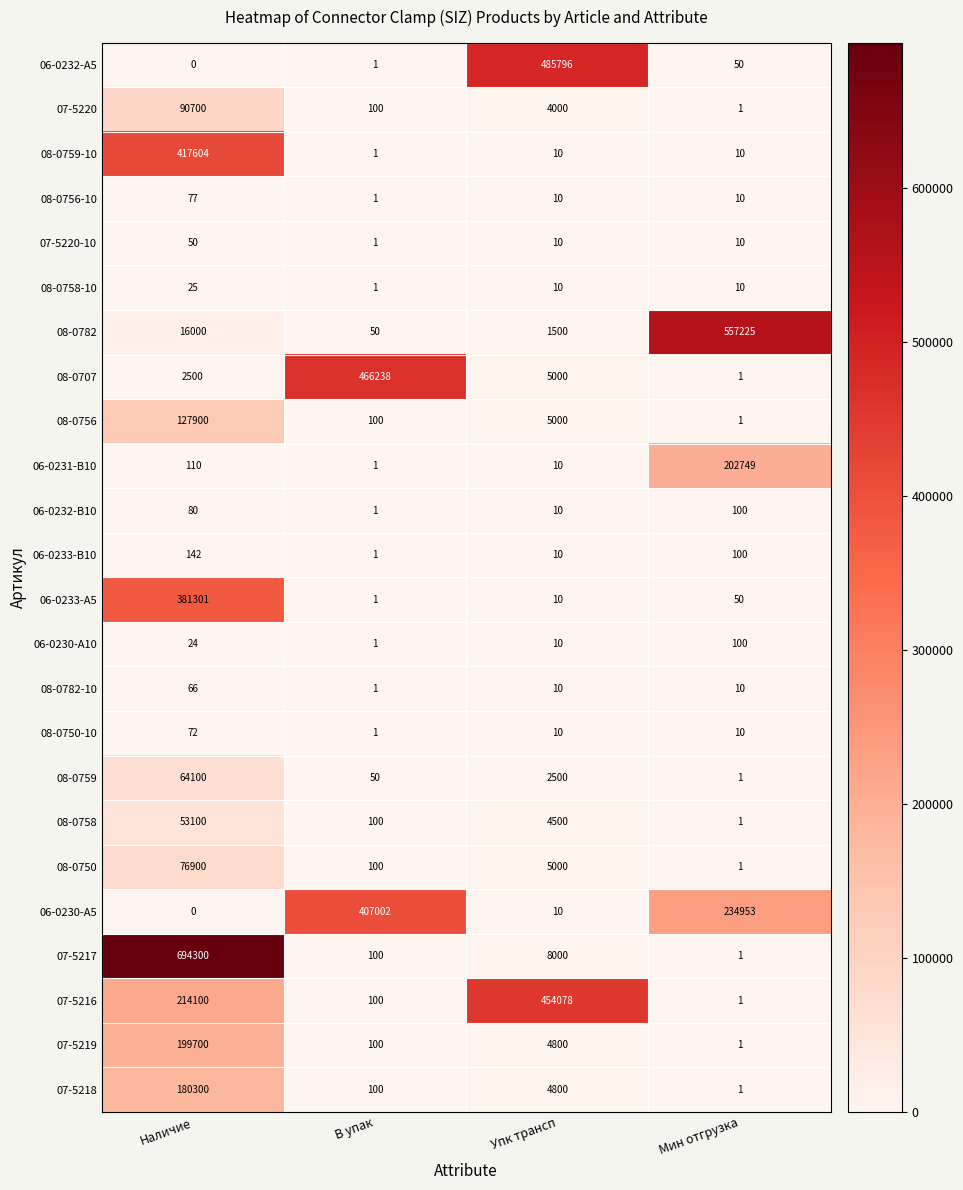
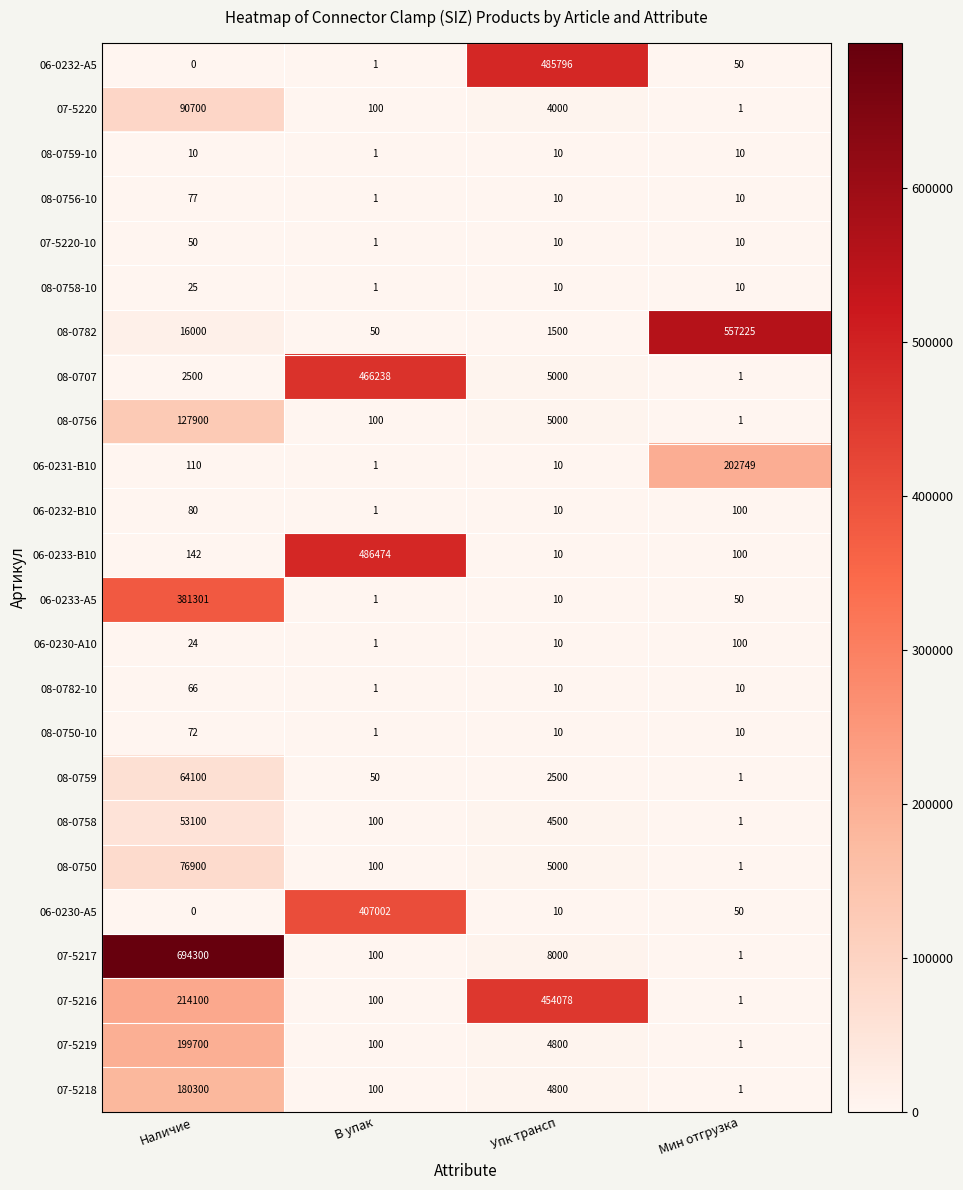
  {
    "06-0232-A5": {
      "Наличие": 0,
      "В упак": 1,
      "Упк трансп": 485796,
      "Мин отгрузка": 50
    },
    "07-5220": {
      "Наличие": 90700,
      "В упак": 100,
      "Упк трансп": 4000,
      "Мин отгрузка": 1
    },
    "08-0759-10": {
-     "Наличие": 417604,
+     "Наличие": 10,
      "В упак": 1,
      "Упк трансп": 10,
      "Мин отгрузка": 10
    },
    "08-0756-10": {
      "Наличие": 77,
      "В упак": 1,
      "Упк трансп": 10,
      "Мин отгрузка": 10
    },
    "07-5220-10": {
      "Наличие": 50,
      "В упак": 1,
      "Упк трансп": 10,
      "Мин отгрузка": 10
    },
    "08-0758-10": {
      "Наличие": 25,
      "В упак": 1,
      "Упк трансп": 10,
      "Мин отгрузка": 10
    },
    "08-0782": {
      "Наличие": 16000,
      "В упак": 50,
      "Упк трансп": 1500,
      "Мин отгрузка": 557225
    },
    "08-0707": {
      "Наличие": 2500,
      "В упак": 466238,
      "Упк трансп": 5000,
      "Мин отгрузка": 1
    },
    "08-0756": {
      "Наличие": 127900,
      "В упак": 100,
      "Упк трансп": 5000,
      "Мин отгрузка": 1
    },
    "06-0231-B10": {
      "Наличие": 110,
      "В упак": 1,
      "Упк трансп": 10,
      "Мин отгрузка": 202749
    },
    "06-0232-B10": {
      "Наличие": 80,
      "В упак": 1,
      "Упк трансп": 10,
      "Мин отгрузка": 100
    },
    "06-0233-B10": {
      "Наличие": 142,
-     "В упак": 1,
+     "В упак": 486474,
      "Упк трансп": 10,
      "Мин отгрузка": 100
    },
    "06-0233-A5": {
      "Наличие": 381301,
      "В упак": 1,
      "Упк трансп": 10,
      "Мин отгрузка": 50
    },
    "06-0230-A10": {
      "Наличие": 24,
      "В упак": 1,
      "Упк трансп": 10,
      "Мин отгрузка": 100
    },
    "08-0782-10": {
      "Наличие": 66,
      "В упак": 1,
      "Упк трансп": 10,
      "Мин отгрузка": 10
    },
    "08-0750-10": {
      "Наличие": 72,
      "В упак": 1,
      "Упк трансп": 10,
      "Мин отгрузка": 10
    },
    "08-0759": {
      "Наличие": 64100,
      "В упак": 50,
      "Упк трансп": 2500,
      "Мин отгрузка": 1
    },
    "08-0758": {
      "Наличие": 53100,
      "В упак": 100,
      "Упк трансп": 4500,
      "Мин отгрузка": 1
    },
    "08-0750": {
      "Наличие": 76900,
      "В упак": 100,
      "Упк трансп": 5000,
      "Мин отгрузка": 1
    },
    "06-0230-A5": {
      "Наличие": 0,
      "В упак": 407002,
      "Упк трансп": 10,
-     "Мин отгрузка": 234953
+     "Мин отгрузка": 50
    },
    "07-5217": {
      "Наличие": 694300,
      "В упак": 100,
      "Упк трансп": 8000,
      "Мин отгрузка": 1
    },
    "07-5216": {
      "Наличие": 214100,
      "В упак": 100,
      "Упк трансп": 454078,
      "Мин отгрузка": 1
    },
    "07-5219": {
      "Наличие": 199700,
      "В упак": 100,
      "Упк трансп": 4800,
      "Мин отгрузка": 1
    },
    "07-5218": {
      "Наличие": 180300,
      "В упак": 100,
      "Упк трансп": 4800,
      "Мин отгрузка": 1
    }
  }
